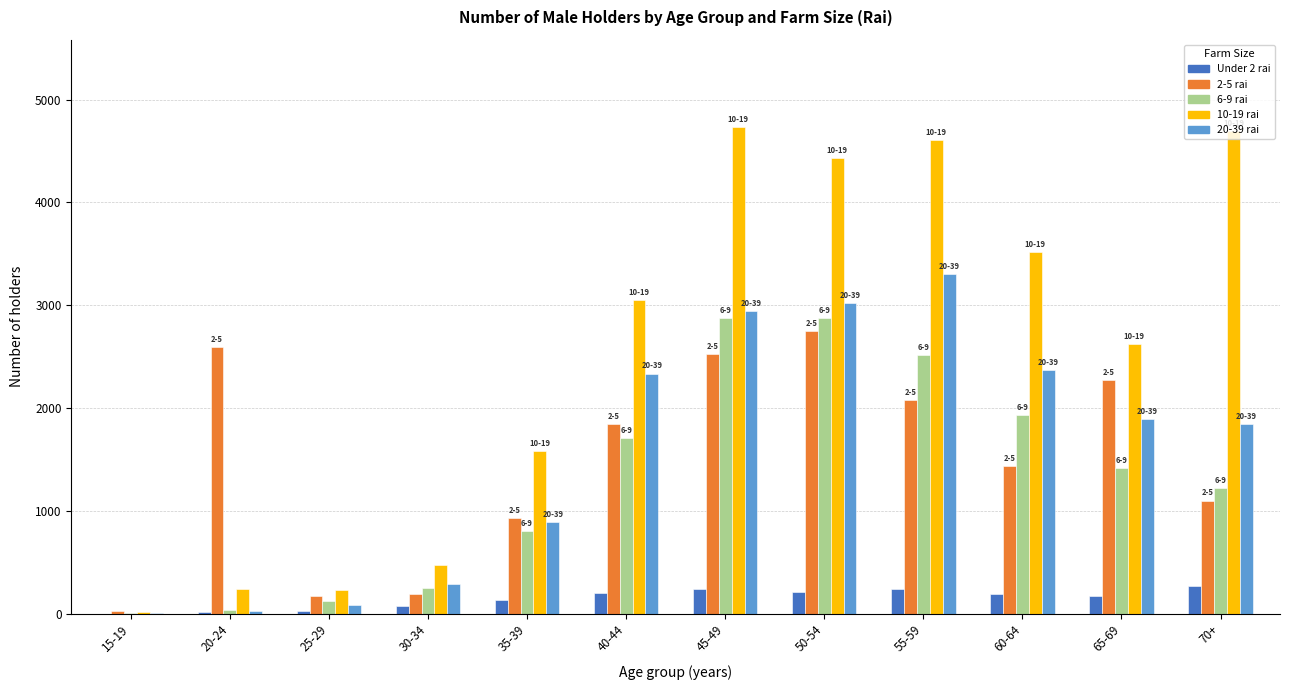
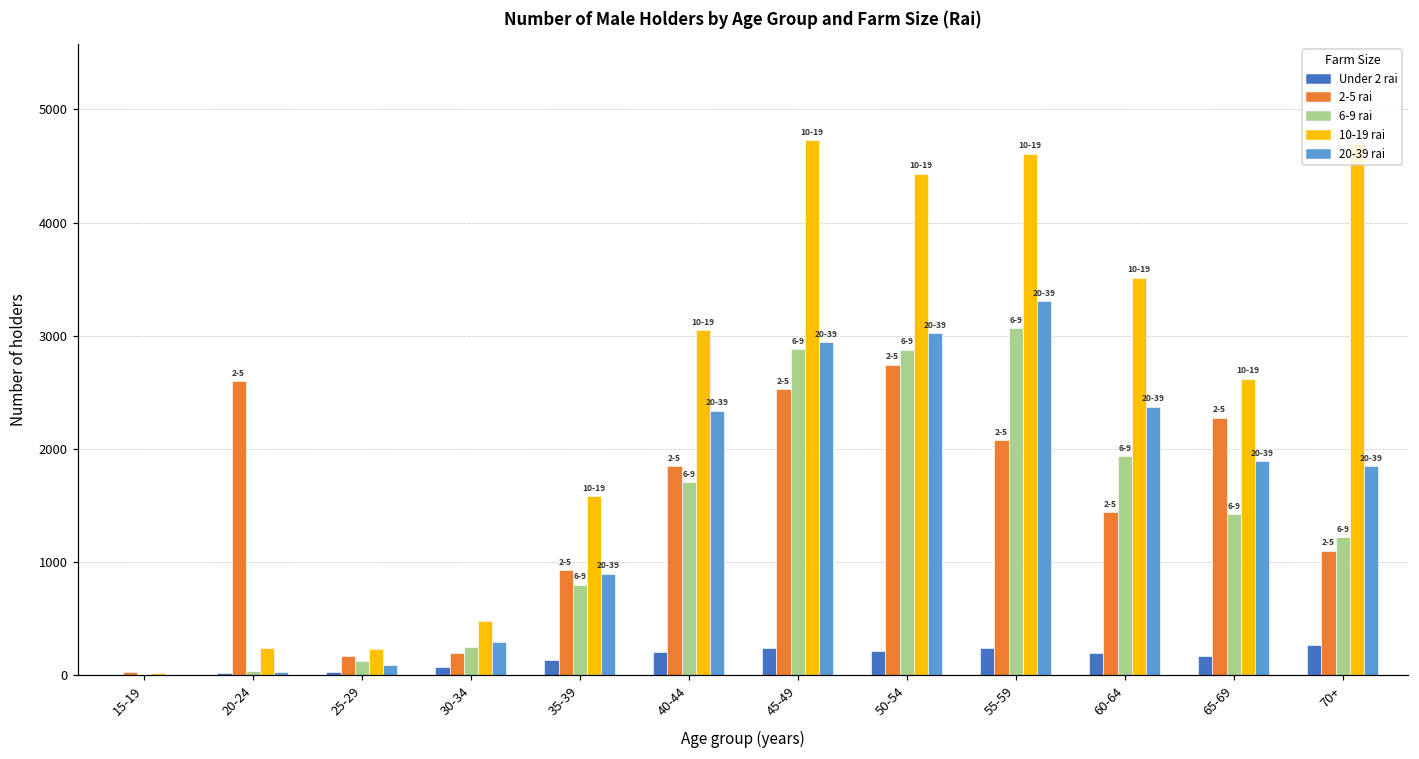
  {
    "2-5 rai": {
      "25-29": 170,
      "30-34": 200
    },
    "6-9 rai": {
      "20-24": 40,
      "25-29": 120,
      "30-34": 250,
-     "55-59": 2520
+     "55-59": 3070
    },
    "10-19 rai": {
      "20-24": 240,
      "25-29": 230,
      "30-34": 480
    }
  }
